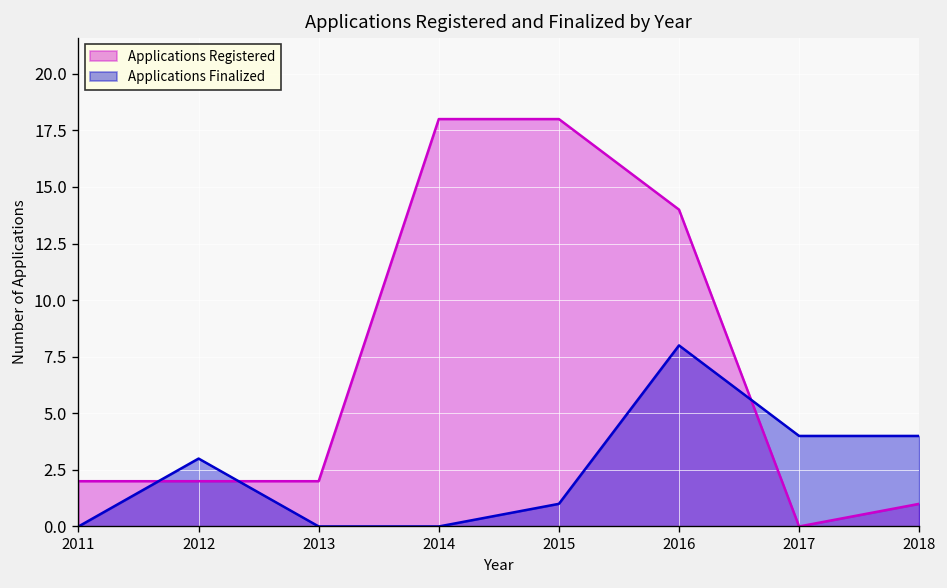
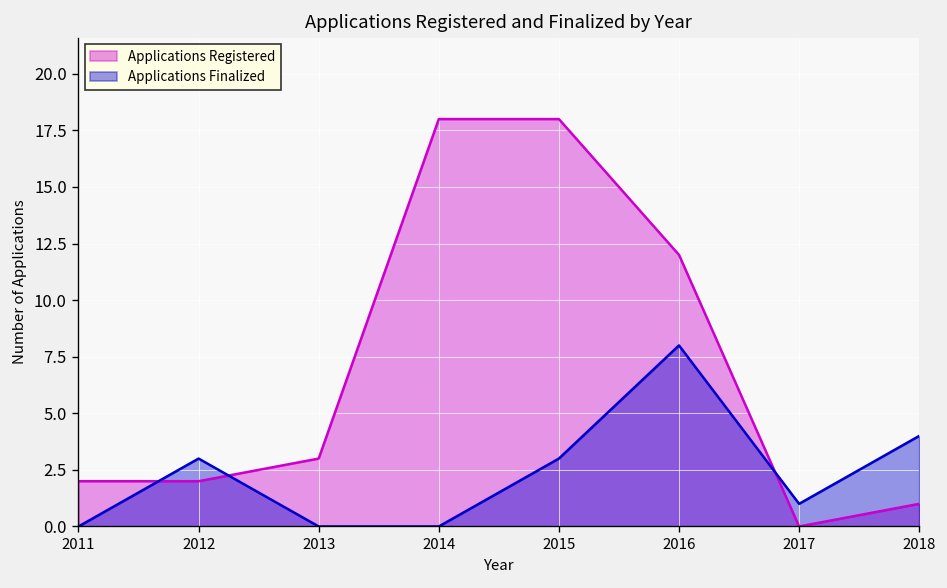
  {
    "Applications Registered": {
      "2011": 2,
      "2012": 2,
-     "2013": 2,
+     "2013": 3,
      "2014": 18,
      "2015": 18,
-     "2016": 14,
+     "2016": 12,
      "2017": 0,
      "2018": 1
    },
    "Applications Finalized": {
      "2011": 0,
      "2012": 3,
      "2013": 0,
      "2014": 0,
-     "2015": 1,
+     "2015": 3,
      "2016": 8,
-     "2017": 4,
+     "2017": 1,
      "2018": 4
    }
  }
